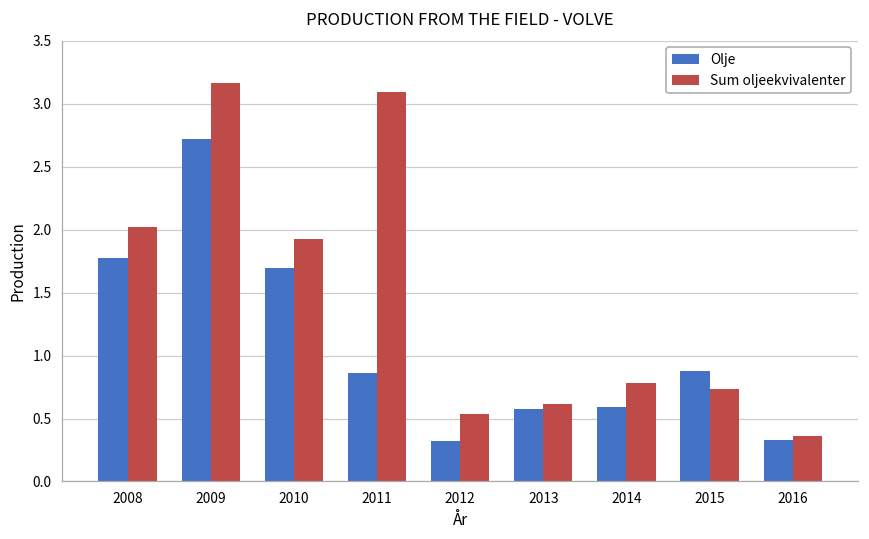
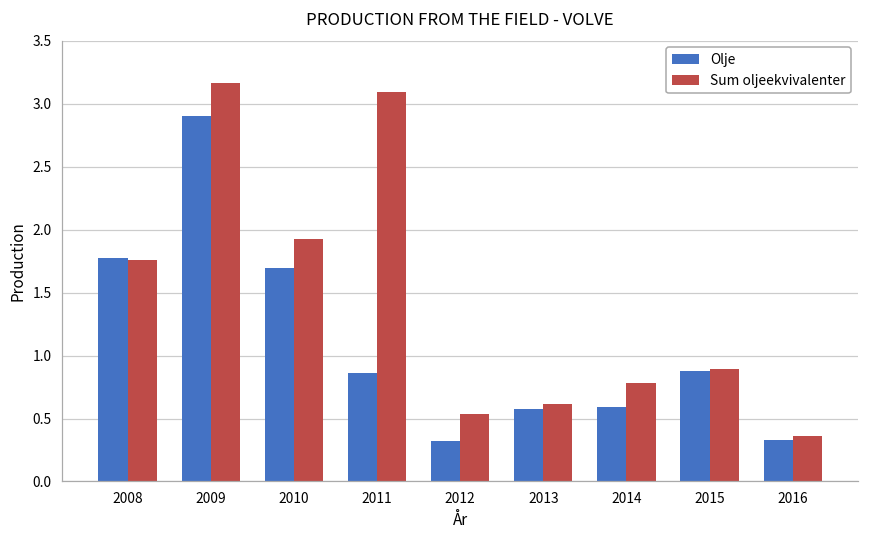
  {
    "Olje": {
      "2008": 1.77,
-     "2009": 2.72,
+     "2009": 2.91,
      "2010": 1.70,
      "2011": 0.86,
      "2012": 0.32,
      "2013": 0.57,
      "2014": 0.59,
      "2015": 0.88,
      "2016": 0.33
    },
    "Sum oljeekvivalenter": {
-     "2008": 2.02,
+     "2008": 1.76,
      "2009": 3.16,
      "2010": 1.93,
      "2011": 3.09,
      "2012": 0.53,
      "2013": 0.62,
      "2014": 0.78,
-     "2015": 0.73,
+     "2015": 0.89,
      "2016": 0.36
    }
  }
